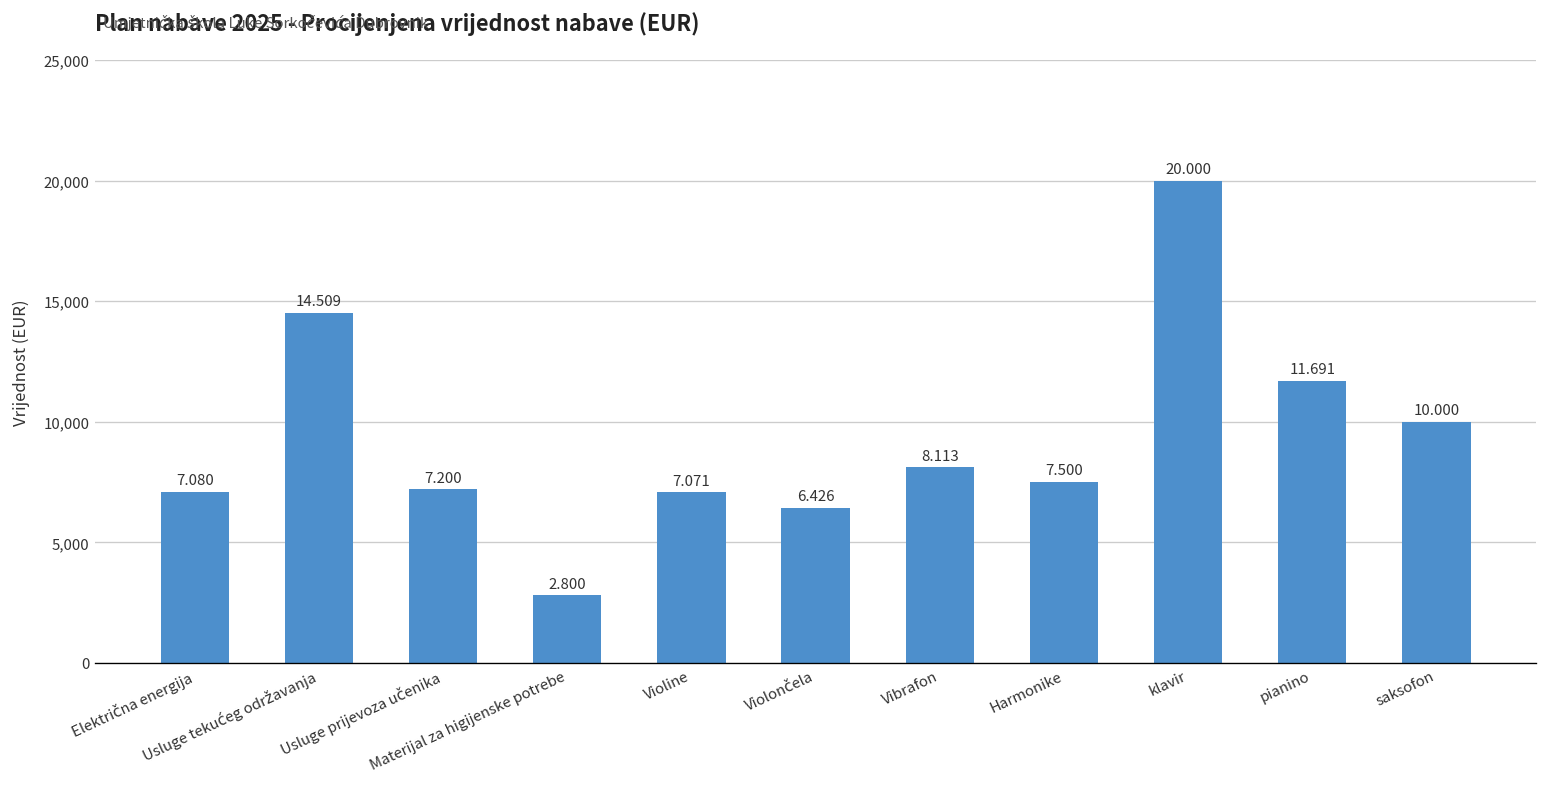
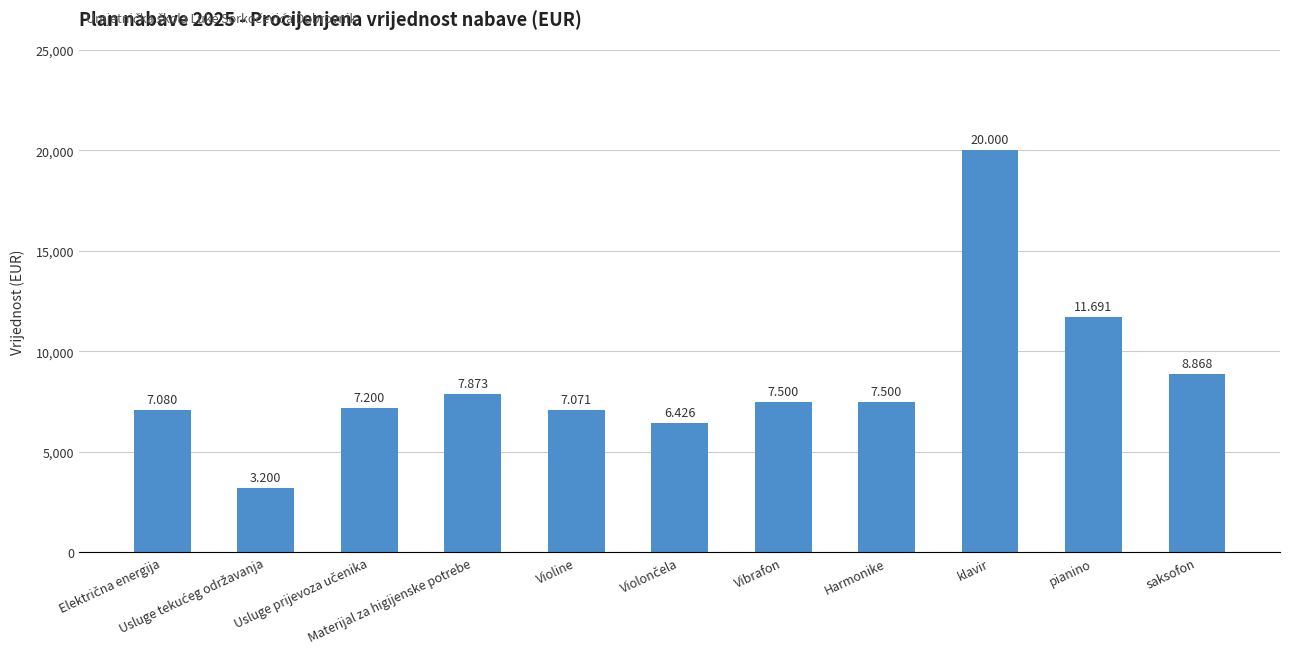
  {
-   "Usluge tekućeg održavanja": 14.509,
-   "Materijal za higijenske potrebe": 2.800,
-   "Vibrafon": 8.113,
-   "saksofon": 10.000
+   "Usluge tekućeg održavanja": 3.200,
+   "Materijal za higijenske potrebe": 7.873,
+   "Vibrafon": 7.500,
+   "saksofon": 8.868
  }
